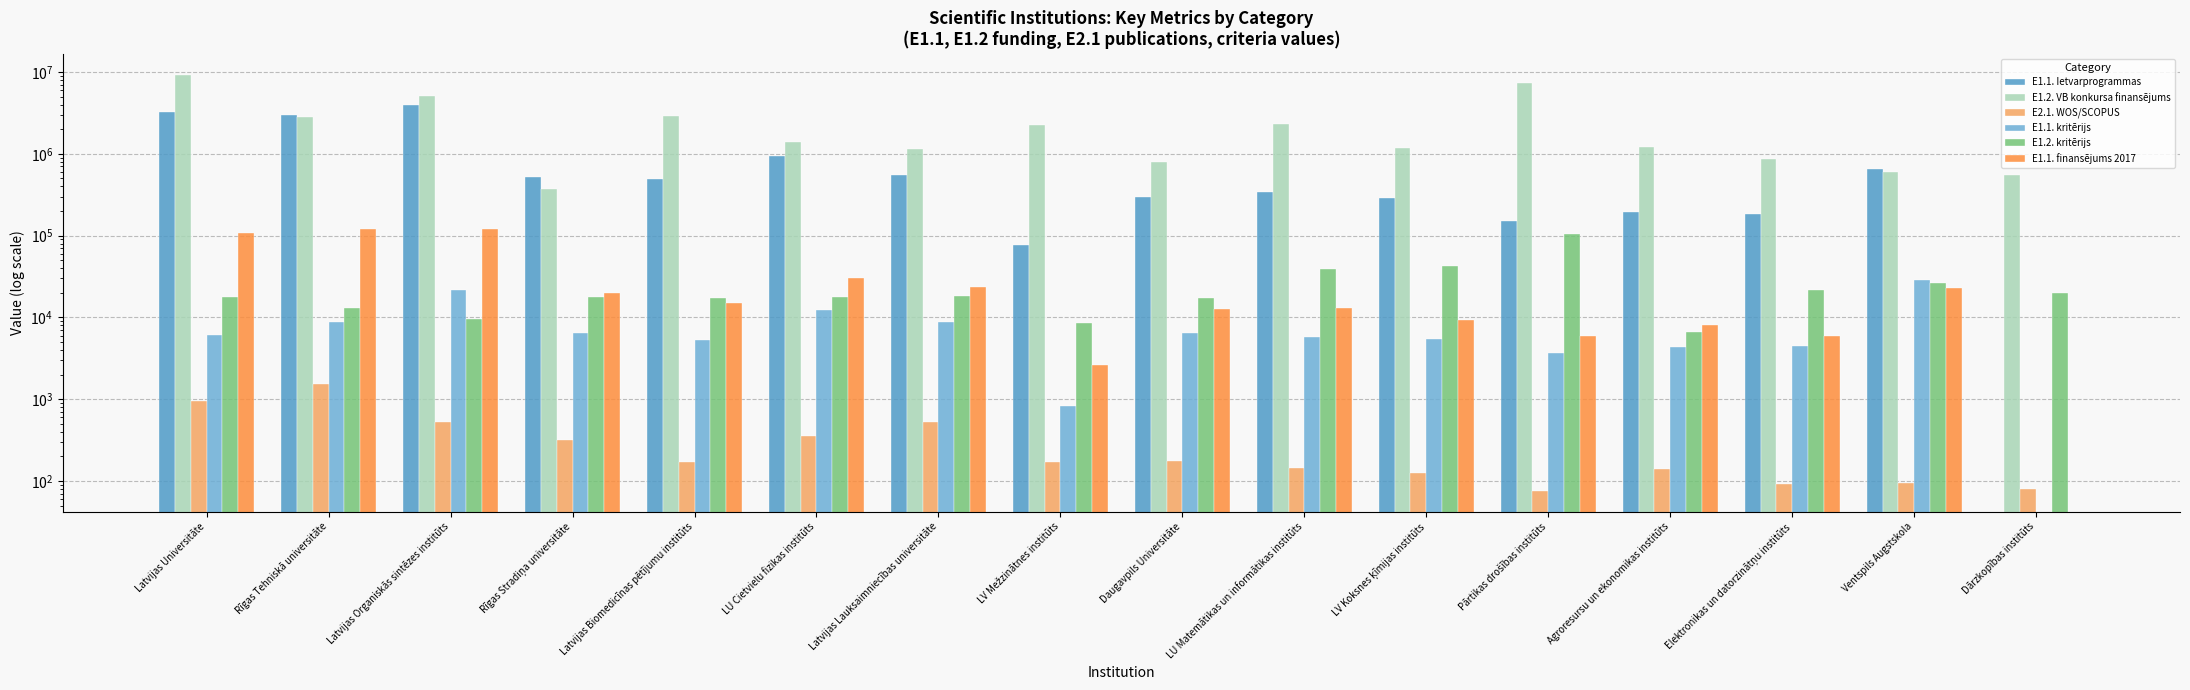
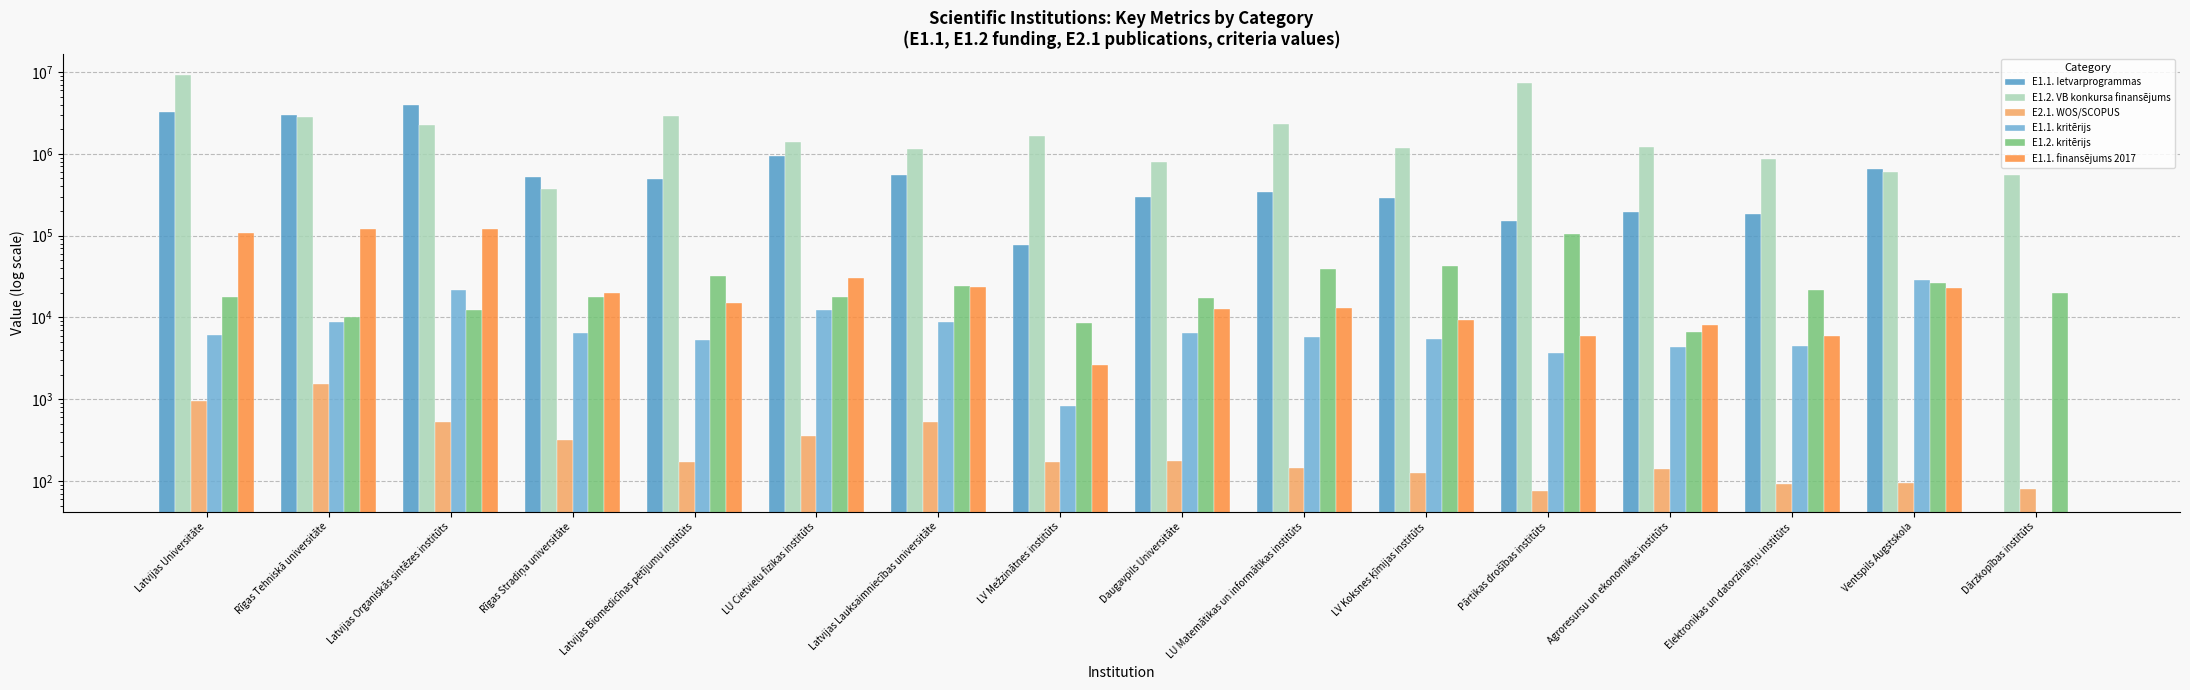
  {
    "E1.2. VB konkursa finansējums": {
      "Latvijas Universitāte": 9000000,
      "Rīgas Tehniskā universitāte": 2800000,
-     "Latvijas Organiskās sintēzes institūts": 5000000,
+     "Latvijas Organiskās sintēzes institūts": 2300000,
      "Rīgas Stradiņa universitāte": 400000,
      "Latvijas Biomedicīnas pētījumu institūts": 2900000,
      "LU Cietvielu fizikas institūts": 1400000,
      "Latvijas Lauksaimniecības universitāte": 1200000,
-     "LV Mežzinātnes institūts": 2300000,
+     "LV Mežzinātnes institūts": 1700000,
      "Daugavpils Universitāte": 800000,
      "LU Matemātikas un informātikas institūts": 2300000,
      "LV Koksnes ķīmijas institūts": 1200000,
      "Pārtikas drošības institūts": 7000000,
      "Agroresursu un ekonomikas institūts": 1200000,
      "Elektronikas un datorzinātņu institūts": 900000,
      "Ventspils Augstskola": 600000,
      "Dārzkopības institūts": 500000
    },
    "E1.2. kritērijs": {
      "Latvijas Universitāte": 18000,
-     "Rīgas Tehniskā universitāte": 13000,
-     "Latvijas Organiskās sintēzes institūts": 10000,
+     "Rīgas Tehniskā universitāte": 10000,
+     "Latvijas Organiskās sintēzes institūts": 12000,
      "Rīgas Stradiņa universitāte": 18000,
-     "Latvijas Biomedicīnas pētījumu institūts": 17000,
+     "Latvijas Biomedicīnas pētījumu institūts": 32000,
      "LU Cietvielu fizikas institūts": 18000,
-     "Latvijas Lauksaimniecības universitāte": 18000,
+     "Latvijas Lauksaimniecības universitāte": 24000,
      "LV Mežzinātnes institūts": 9000,
      "Daugavpils Universitāte": 17000,
      "LU Matemātikas un informātikas institūts": 40000,
      "LV Koksnes ķīmijas institūts": 40000,
      "Pārtikas drošības institūts": 110000,
      "Agroresursu un ekonomikas institūts": 7000,
      "Elektronikas un datorzinātņu institūts": 22000,
      "Ventspils Augstskola": 26000,
      "Dārzkopības institūts": 20000
    }
  }
